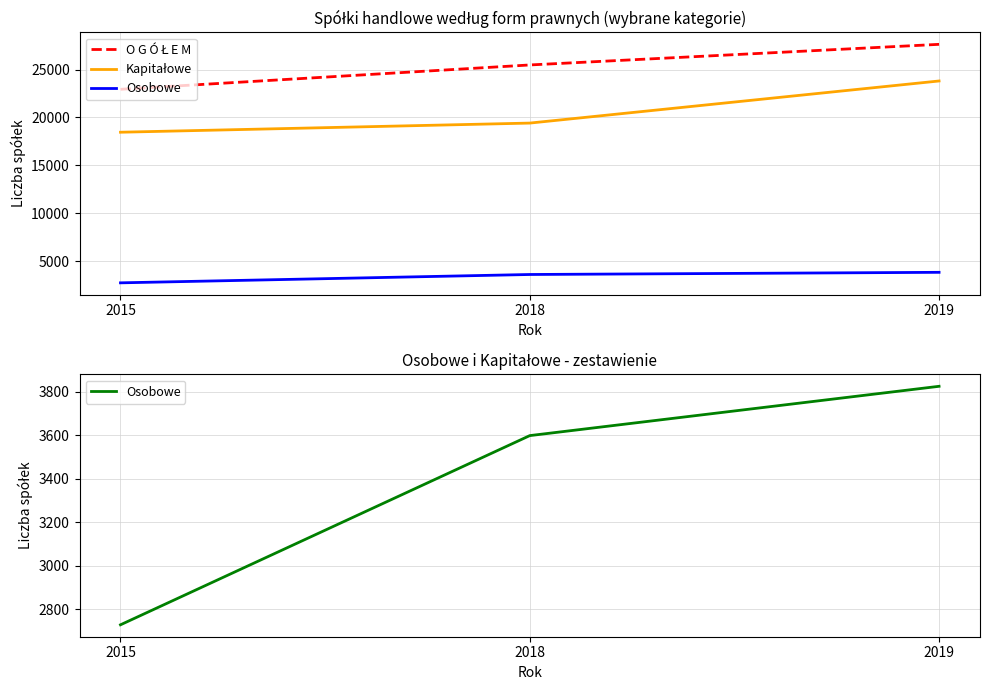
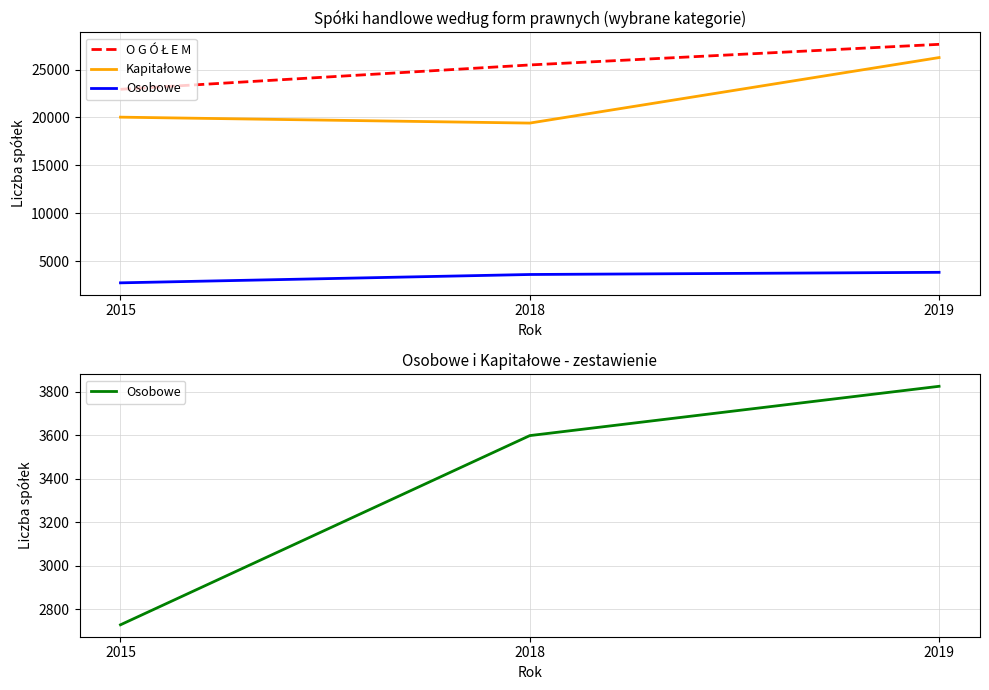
  {
    "Spółki handlowe według form prawnych (wybrane kategorie)": {
      "O G Ó Ł E M": {
        "2018": 25000,
        "2019": 28000
      },
      "Kapitałowe": {
-       "2015": 18000,
+       "2015": 20000,
        "2018": 19000,
-       "2019": 24000
+       "2019": 26000
      }
    },
    "Osobowe i Kapitałowe - zestawienie": {
      "2015": 2730,
      "2018": 3600,
      "2019": 3830
    }
  }
